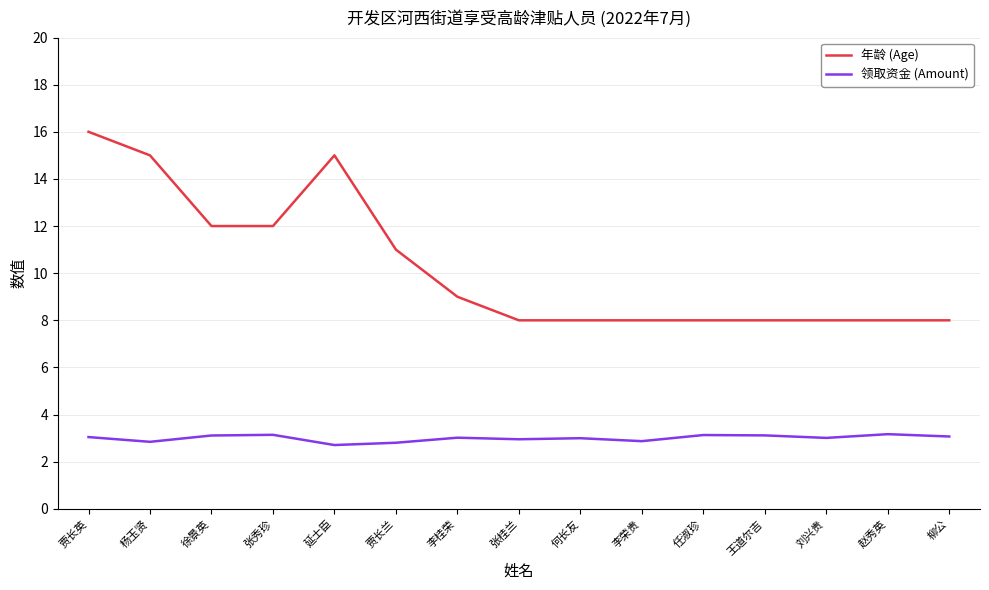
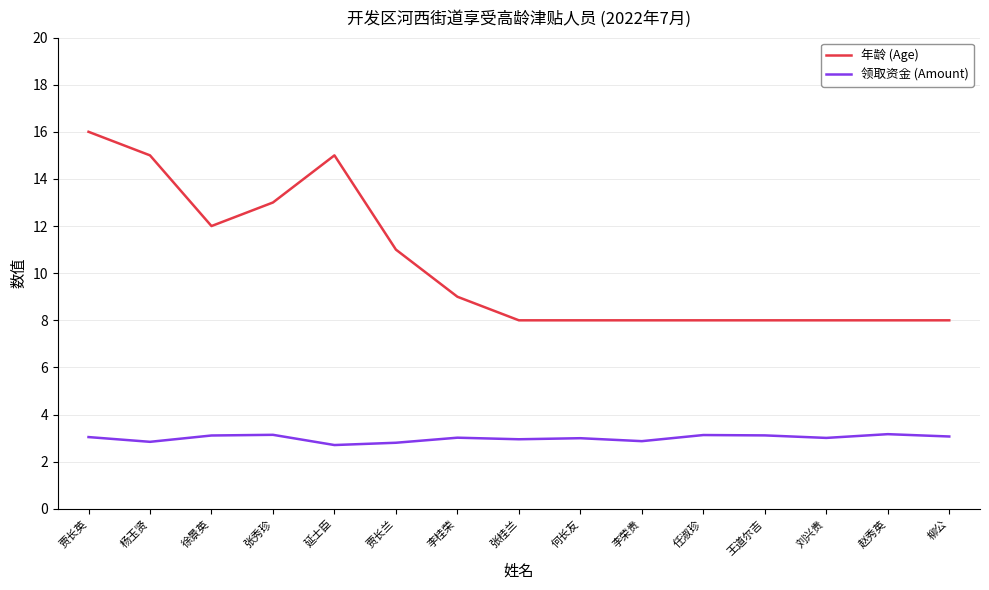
  {
    "年龄 (Age)": {
      "贾长英": 16.0,
      "杨玉贤": 15.0,
      "徐景英": 12.0,
-     "张秀珍": 12.0,
+     "张秀珍": 13.0,
      "延士臣": 15.0,
      "贾长兰": 11.0,
      "李桂荣": 9.0,
      "张桂兰": 8.0,
      "何长友": 8.0,
      "李荣贵": 8.0,
      "任淑珍": 8.0,
      "王道尔吉": 8.0,
      "刘兴贵": 8.0,
      "赵秀英": 8.0,
      "柳公": 8.0
    },
    "领取资金 (Amount)": {
      "贾长英": 3.0,
      "杨玉贤": 2.8,
      "徐景英": 3.1,
      "张秀珍": 3.1,
      "延士臣": 2.7,
      "贾长兰": 2.8,
      "李桂荣": 3.0,
      "张桂兰": 3.0,
      "何长友": 3.0,
      "李荣贵": 2.9,
      "任淑珍": 3.1,
      "王道尔吉": 3.1,
      "刘兴贵": 3.0,
      "赵秀英": 3.2,
      "柳公": 3.1
    }
  }
